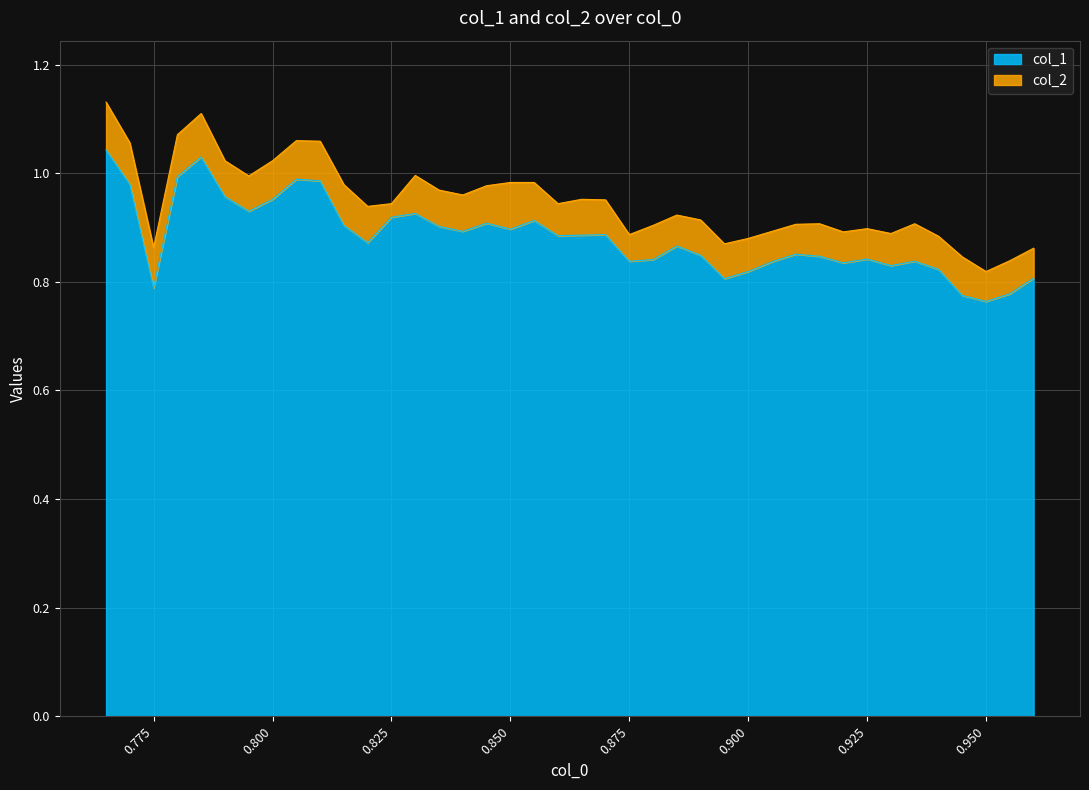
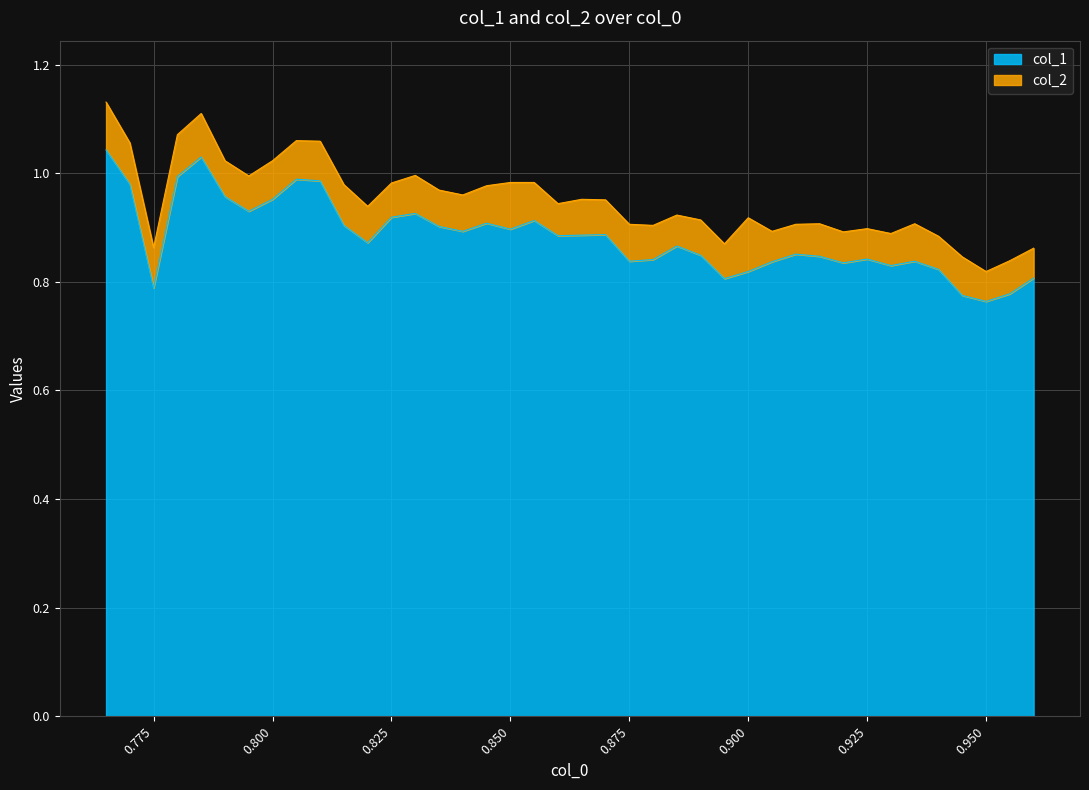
  {
    "col_1": {
      "0.775": 0.79,
      "0.800": 0.95,
      "0.825": 0.92,
      "0.850": 0.90,
      "0.875": 0.84,
      "0.900": 0.82,
      "0.925": 0.84,
      "0.950": 0.76
    },
    "col_2": {
      "0.775": 0.07,
      "0.800": 0.07,
-     "0.825": 0.03,
+     "0.825": 0.06,
      "0.850": 0.09,
-     "0.875": 0.05,
-     "0.900": 0.06,
+     "0.875": 0.07,
+     "0.900": 0.10,
      "0.925": 0.06,
      "0.950": 0.06
    }
  }
